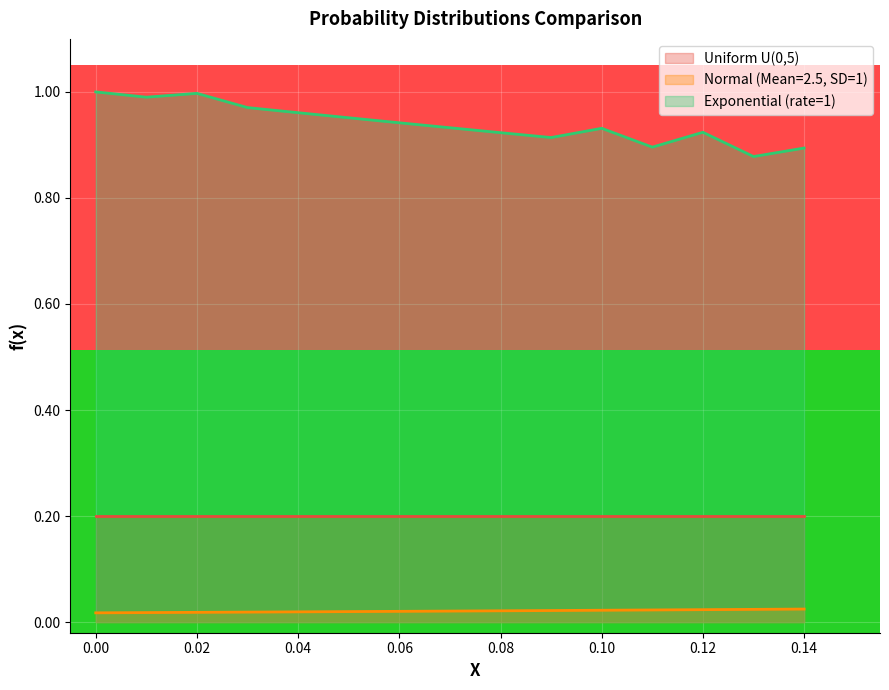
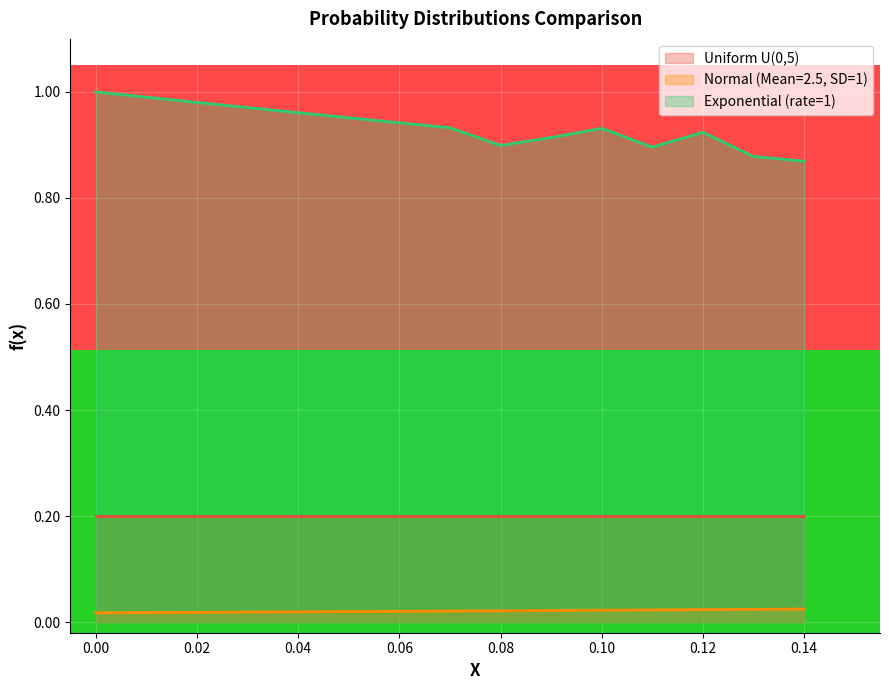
  {
    "Exponential (rate=1)": {
      "0.00": 1.00,
-     "0.02": 1.00,
+     "0.02": 0.98,
      "0.04": 0.96,
      "0.06": 0.94,
-     "0.08": 0.92,
+     "0.08": 0.90,
      "0.10": 0.93,
      "0.12": 0.92,
-     "0.14": 0.89
+     "0.14": 0.87
    }
  }
